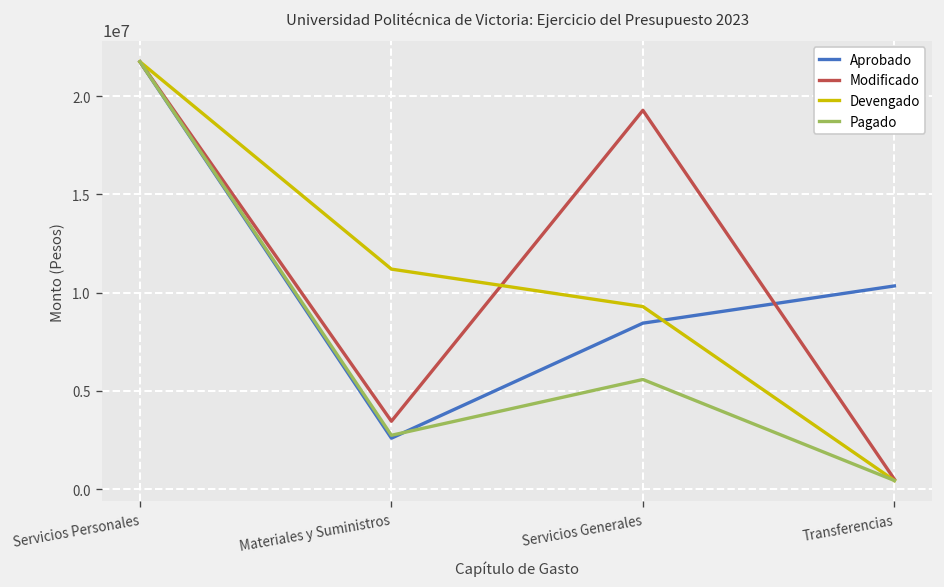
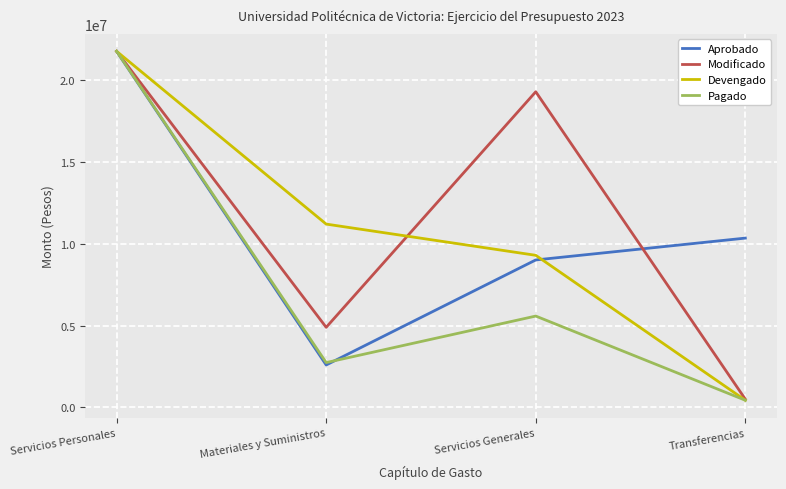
  {
    "Aprobado": {
-     "Servicios Generales": 8400000,
+     "Servicios Generales": 9000000,
      "Transferencias": 10300000
    },
    "Modificado": {
-     "Materiales y Suministros": 3500000,
+     "Materiales y Suministros": 4900000,
      "Servicios Generales": 19300000
    },
    "Devengado": {
      "Materiales y Suministros": 11200000,
      "Servicios Generales": 9300000
    },
    "Pagado": {
      "Servicios Generales": 5600000
    }
  }
